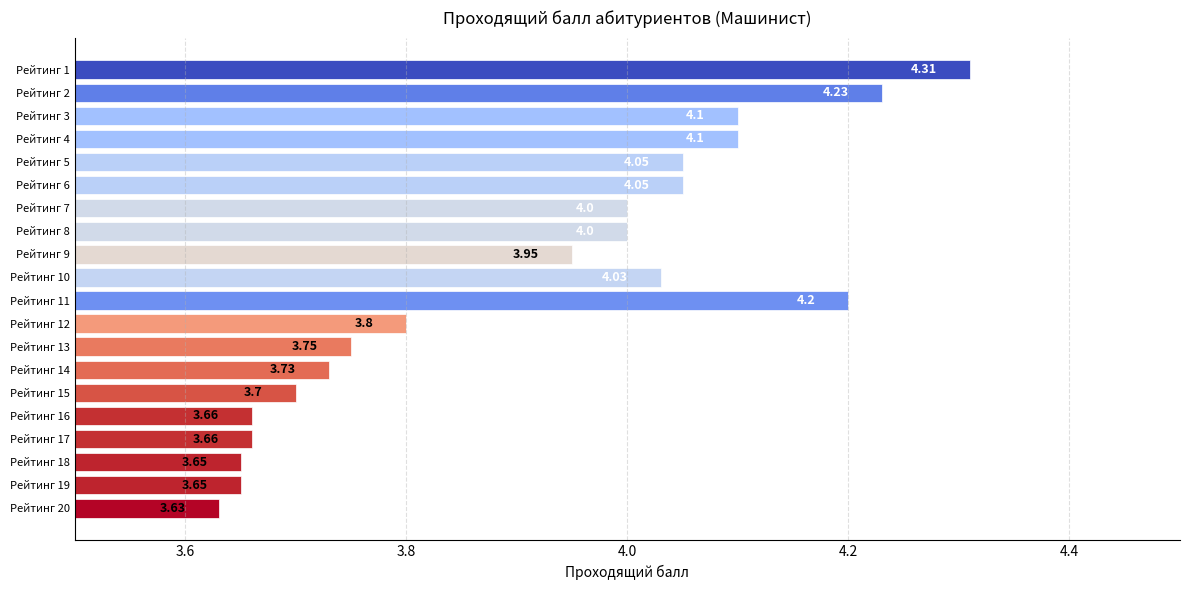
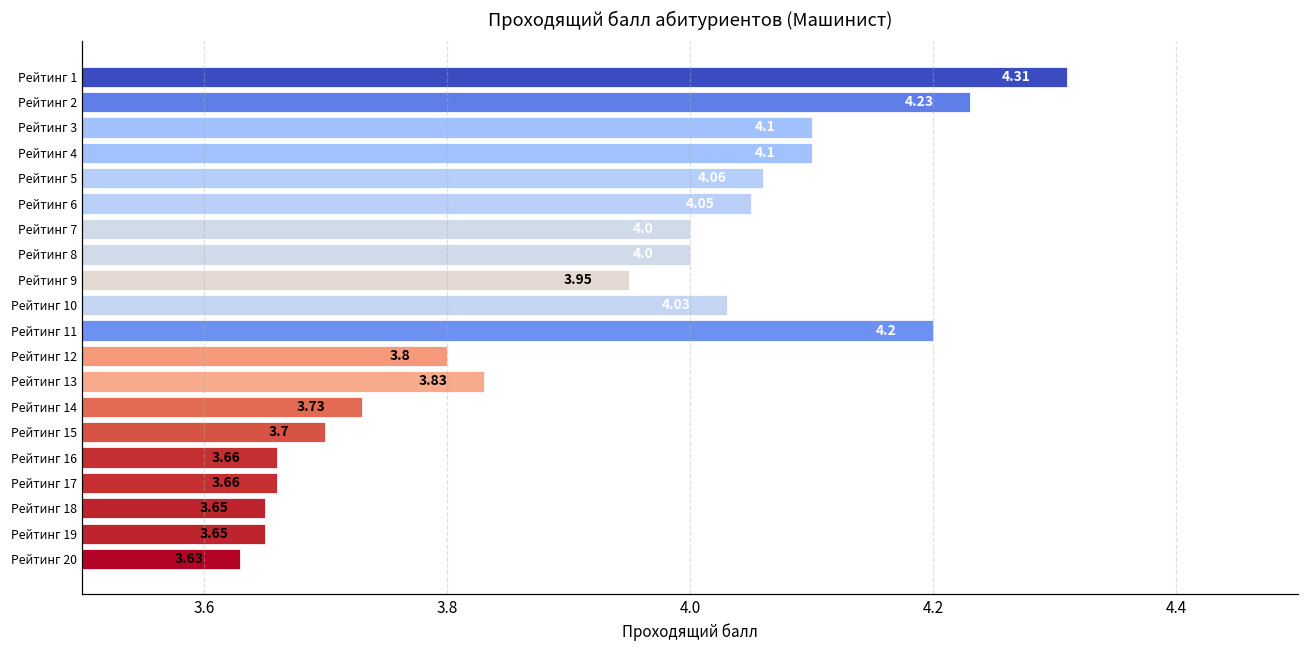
  {
    "Рейтинг 1": 4.31,
    "Рейтинг 2": 4.23,
    "Рейтинг 3": 4.1,
    "Рейтинг 4": 4.1,
-   "Рейтинг 5": 4.05,
+   "Рейтинг 5": 4.06,
    "Рейтинг 6": 4.05,
    "Рейтинг 9": 3.95,
    "Рейтинг 10": 4.03,
    "Рейтинг 11": 4.2,
    "Рейтинг 12": 3.8,
-   "Рейтинг 13": 3.75,
+   "Рейтинг 13": 3.83,
    "Рейтинг 14": 3.73,
    "Рейтинг 15": 3.7,
    "Рейтинг 16": 3.66,
    "Рейтинг 17": 3.66,
    "Рейтинг 18": 3.65,
    "Рейтинг 19": 3.65,
    "Рейтинг 20": 3.63
  }
